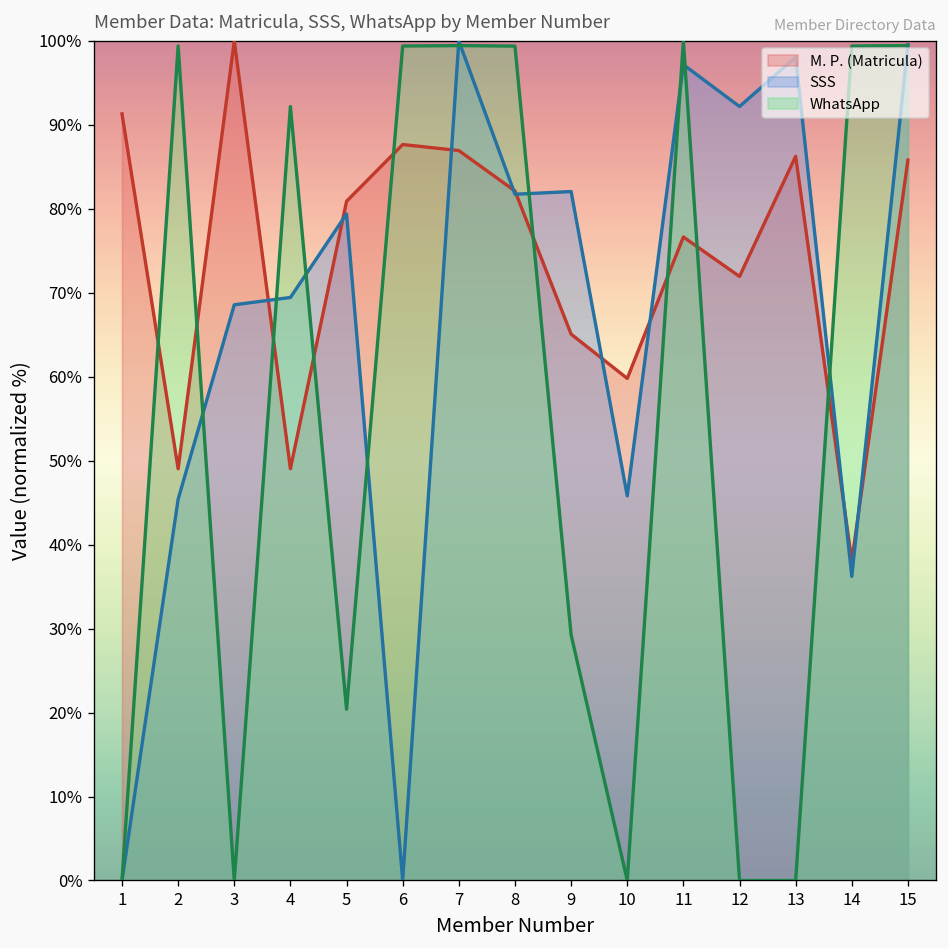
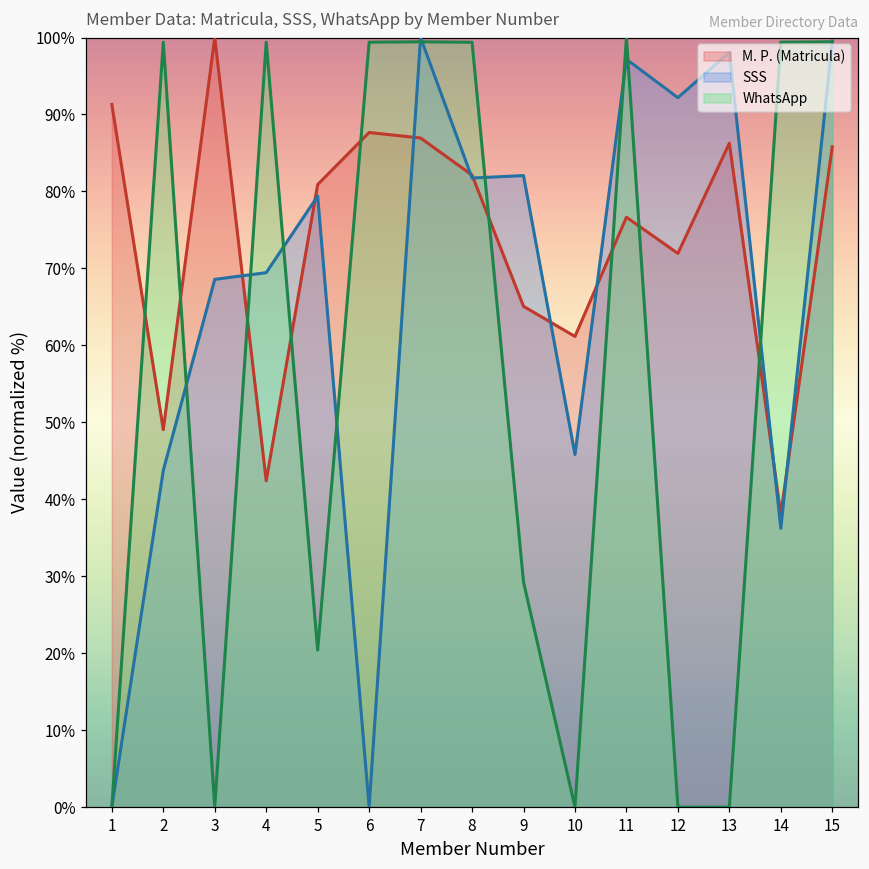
  {
    "M. P. (Matricula)": {
      "1": "91%",
      "2": "49%",
      "3": "100%",
-     "4": "49%",
+     "4": "42%",
      "5": "81%",
      "6": "88%",
      "7": "87%",
      "8": "82%",
      "9": "65%",
-     "10": "60%",
+     "10": "61%",
      "11": "77%",
      "12": "72%",
      "13": "86%",
      "14": "38%",
      "15": "86%"
    },
    "SSS": {
-     "2": "45%",
+     "2": "44%",
      "3": "69%",
      "4": "69%",
      "5": "79%",
      "6": "0%",
      "7": "100%",
      "8": "82%",
      "9": "82%",
      "10": "46%",
      "11": "97%",
      "12": "92%",
      "14": "36%"
    },
    "WhatsApp": {
      "2": "99%",
      "3": "0%",
-     "4": "92%",
+     "4": "99%",
      "5": "20%",
      "6": "99%",
      "7": "99%",
      "8": "99%",
      "9": "29%",
      "10": "0%",
      "11": "100%",
      "12": "0%",
      "13": "0%",
      "14": "99%"
    }
  }
